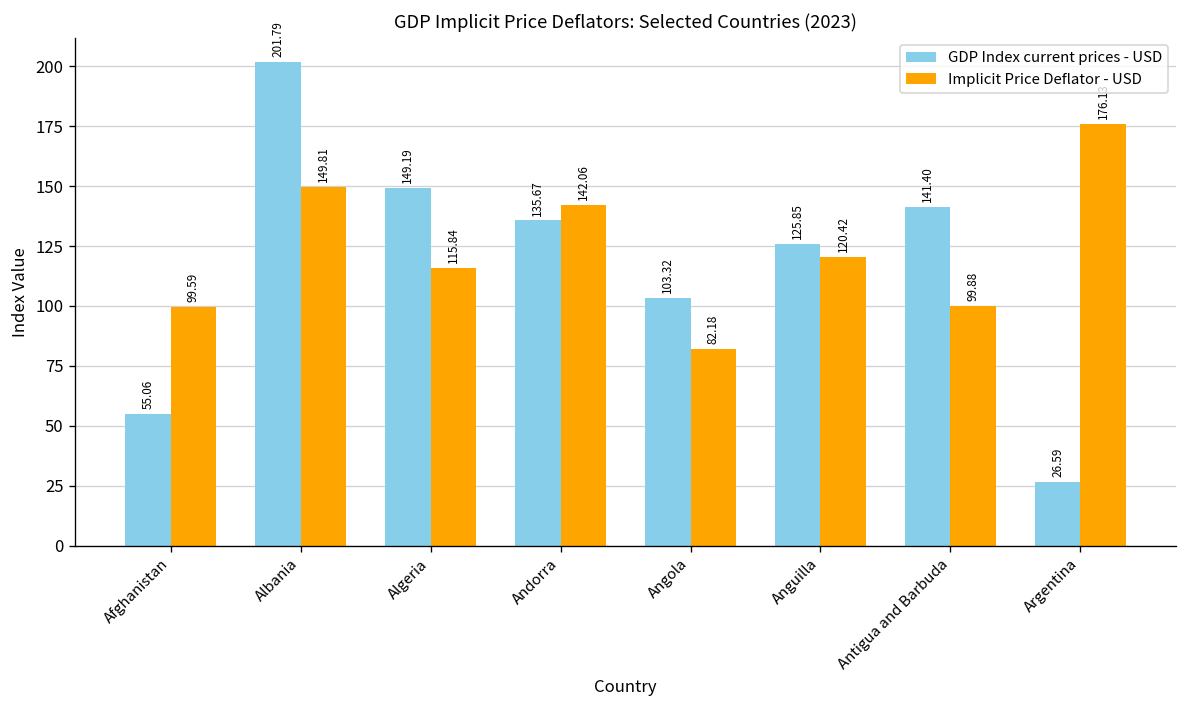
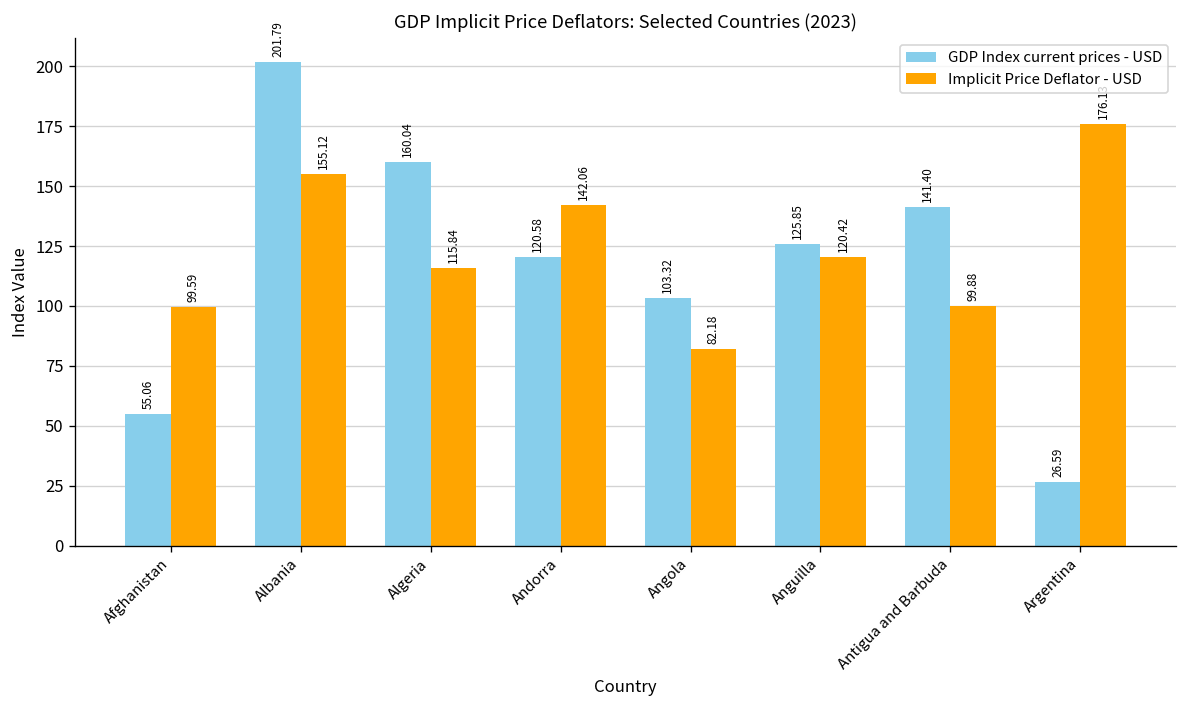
  {
    "GDP Index current prices - USD": {
      "Afghanistan": 55.06,
      "Albania": 201.79,
-     "Algeria": 149.19,
-     "Andorra": 135.67,
+     "Algeria": 160.04,
+     "Andorra": 120.58,
      "Angola": 103.32,
      "Anguilla": 125.85,
      "Antigua and Barbuda": 141.40,
      "Argentina": 26.59
    },
    "Implicit Price Deflator - USD": {
      "Afghanistan": 99.59,
-     "Albania": 149.81,
+     "Albania": 155.12,
      "Algeria": 115.84,
      "Andorra": 142.06,
      "Angola": 82.18,
      "Anguilla": 120.42,
      "Antigua and Barbuda": 99.88
    }
  }
